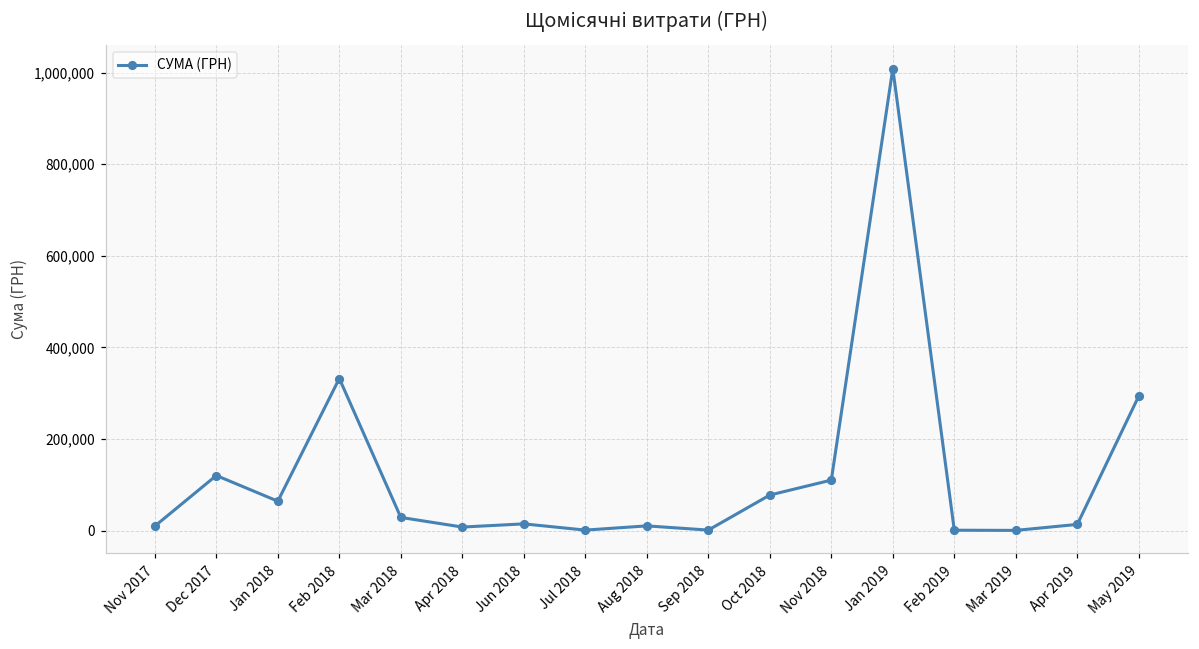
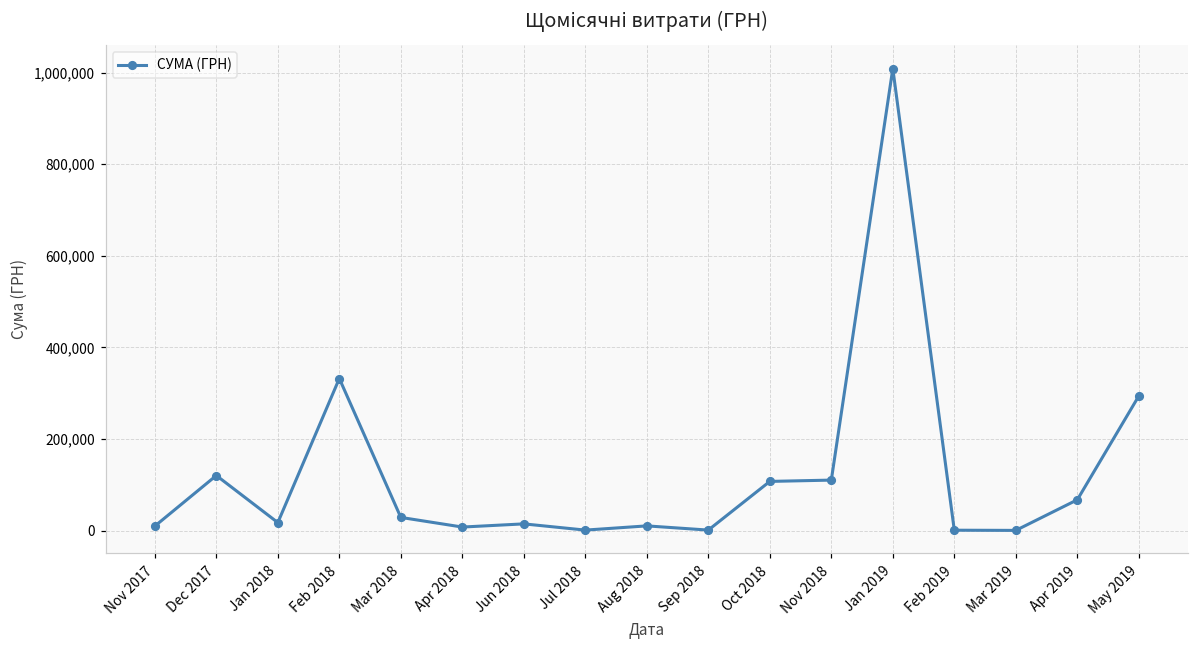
  {
    "Nov 2017": "10,000",
    "Dec 2017": "120,000",
-   "Jan 2018": "60,000",
+   "Jan 2018": "20,000",
    "Feb 2018": "330,000",
    "Mar 2018": "30,000",
    "Apr 2018": "10,000",
    "Jun 2018": "10,000",
    "Jul 2018": "0",
    "Aug 2018": "10,000",
    "Sep 2018": "0",
-   "Oct 2018": "80,000",
+   "Oct 2018": "110,000",
    "Nov 2018": "110,000",
    "Jan 2019": "1,010,000",
    "Feb 2019": "0",
    "Mar 2019": "0",
-   "Apr 2019": "10,000",
+   "Apr 2019": "70,000",
    "May 2019": "290,000"
  }
